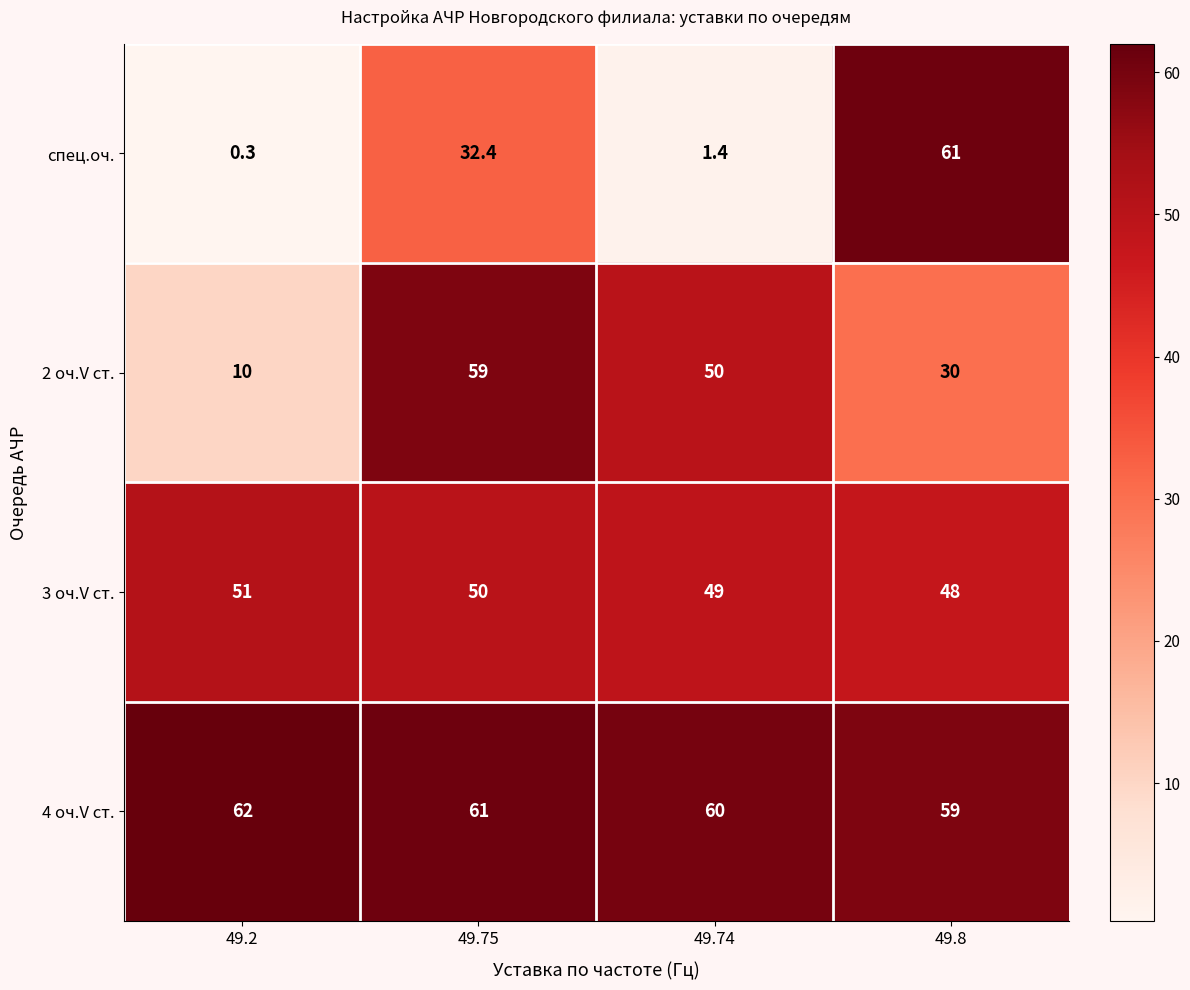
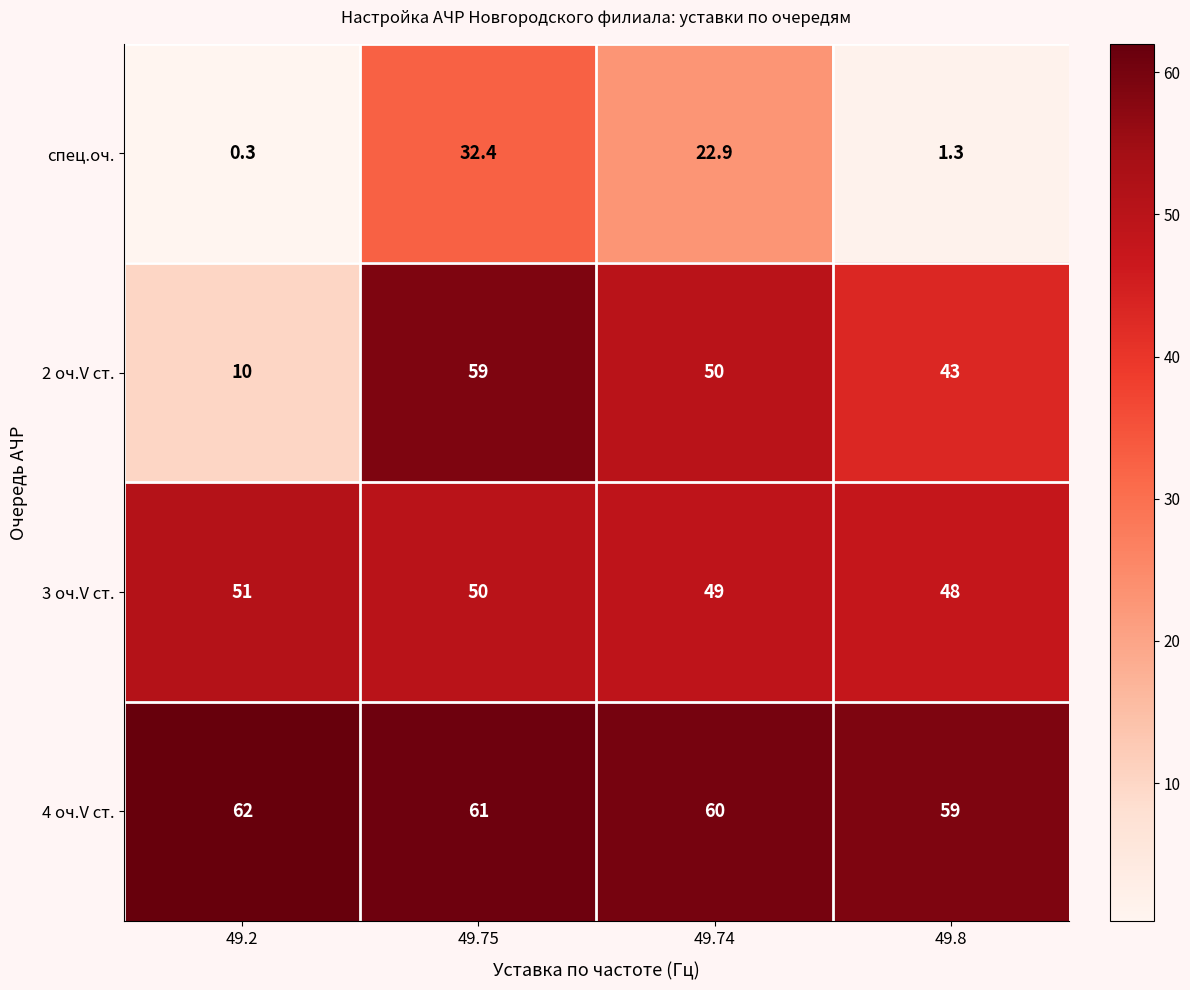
  {
    "спец.оч.": {
      "49.2": 0.3,
      "49.75": 32.4,
-     "49.74": 1.4,
-     "49.8": 61
+     "49.74": 22.9,
+     "49.8": 1.3
    },
    "2 оч.V ст.": {
      "49.2": 10,
      "49.75": 59,
      "49.74": 50,
-     "49.8": 30
+     "49.8": 43
    },
    "3 оч.V ст.": {
      "49.2": 51,
      "49.75": 50,
      "49.74": 49,
      "49.8": 48
    },
    "4 оч.V ст.": {
      "49.2": 62,
      "49.75": 61,
      "49.74": 60,
      "49.8": 59
    }
  }
